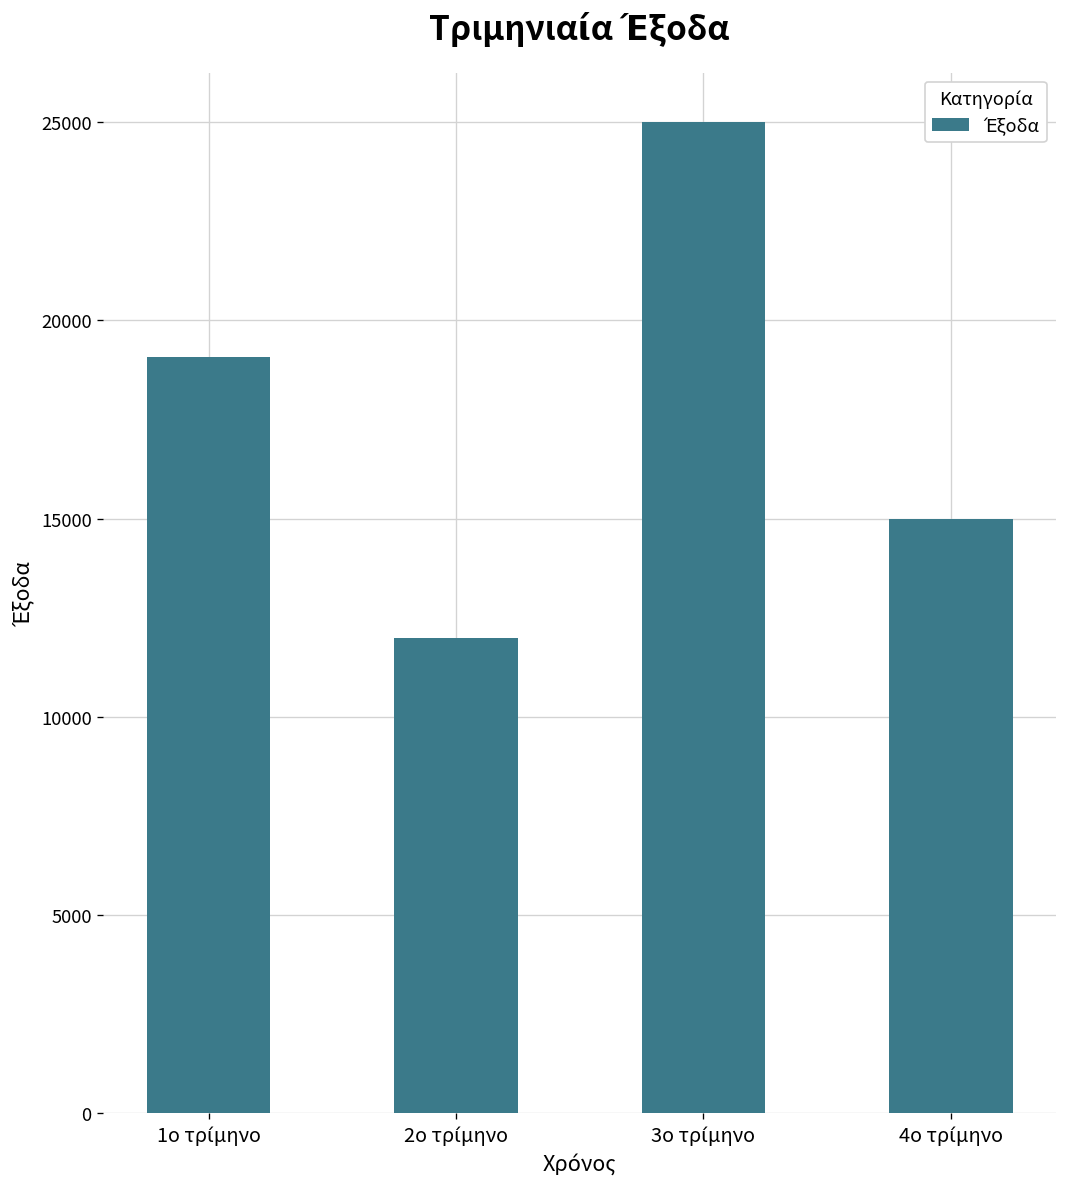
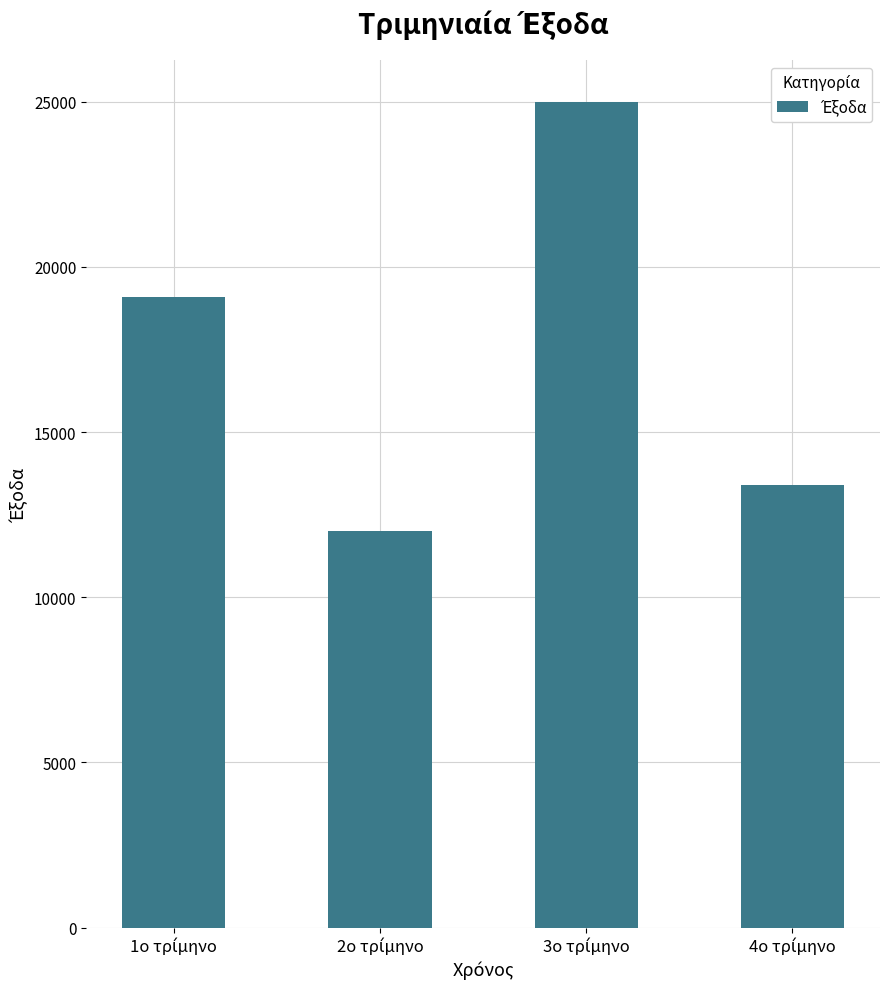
  {
    "1ο τρίμηνο": 19100,
    "2ο τρίμηνο": 12000,
    "3ο τρίμηνο": 25000,
-   "4ο τρίμηνο": 15000
+   "4ο τρίμηνο": 13400
  }
